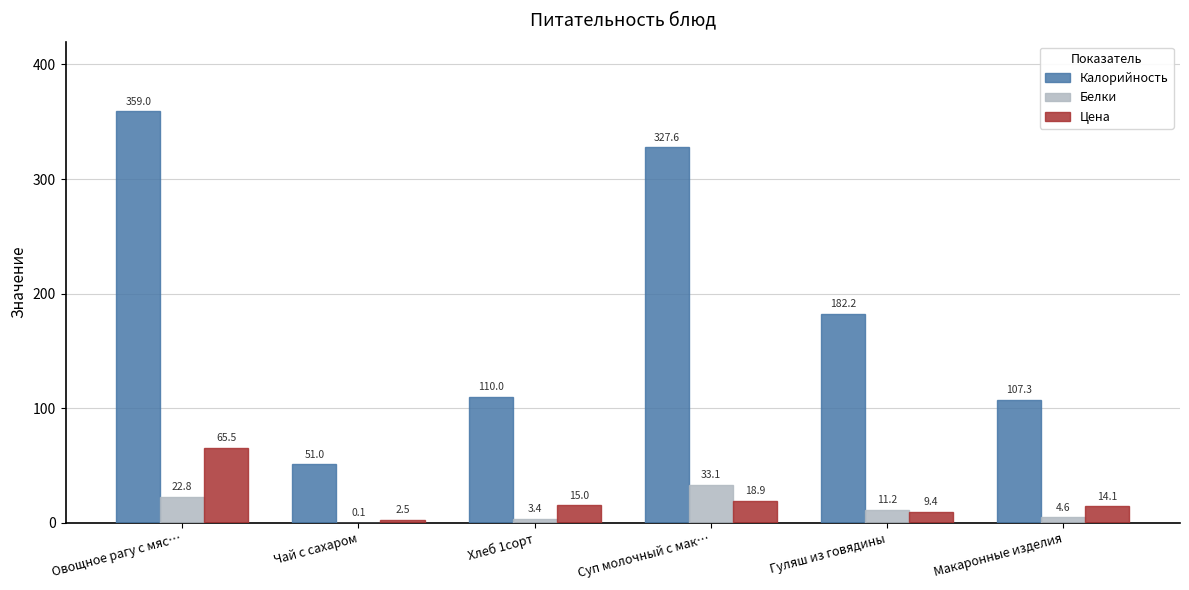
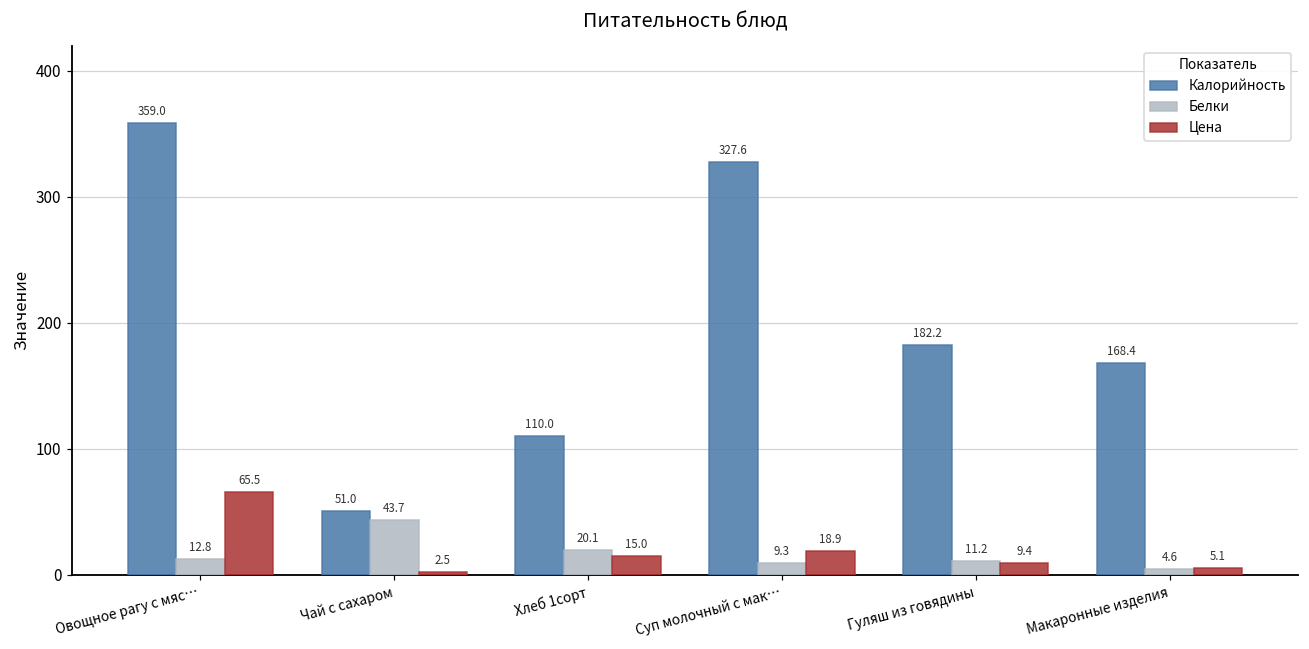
  {
    "Калорийность": {
      "Овощное рагу с мяс…": 359.0,
      "Чай с сахаром": 51.0,
      "Хлеб 1сорт": 110.0,
      "Суп молочный с мак…": 327.6,
      "Гуляш из говядины": 182.2,
-     "Макаронные изделия": 107.3
+     "Макаронные изделия": 168.4
    },
    "Белки": {
-     "Овощное рагу с мяс…": 22.8,
-     "Чай с сахаром": 0.1,
-     "Хлеб 1сорт": 3.4,
-     "Суп молочный с мак…": 33.1,
+     "Овощное рагу с мяс…": 12.8,
+     "Чай с сахаром": 43.7,
+     "Хлеб 1сорт": 20.1,
+     "Суп молочный с мак…": 9.3,
      "Гуляш из говядины": 11.2,
      "Макаронные изделия": 4.6
    },
    "Цена": {
      "Овощное рагу с мяс…": 65.5,
      "Чай с сахаром": 2.5,
      "Хлеб 1сорт": 15.0,
      "Суп молочный с мак…": 18.9,
      "Гуляш из говядины": 9.4,
-     "Макаронные изделия": 14.1
+     "Макаронные изделия": 5.1
    }
  }
